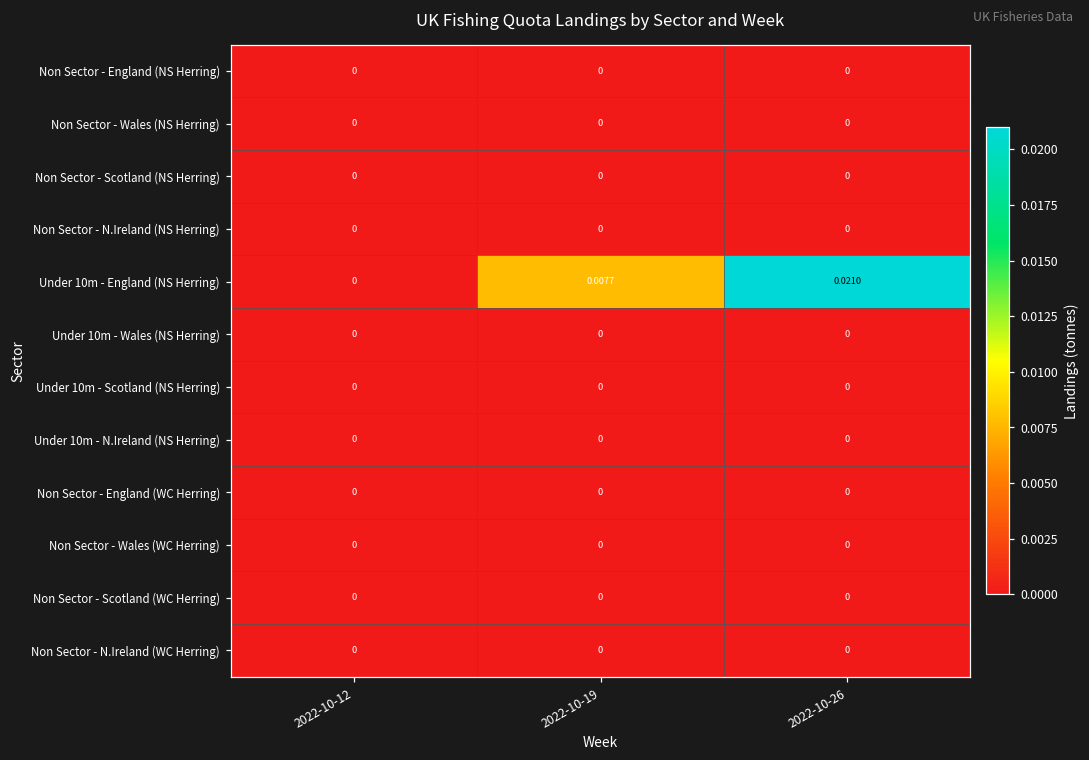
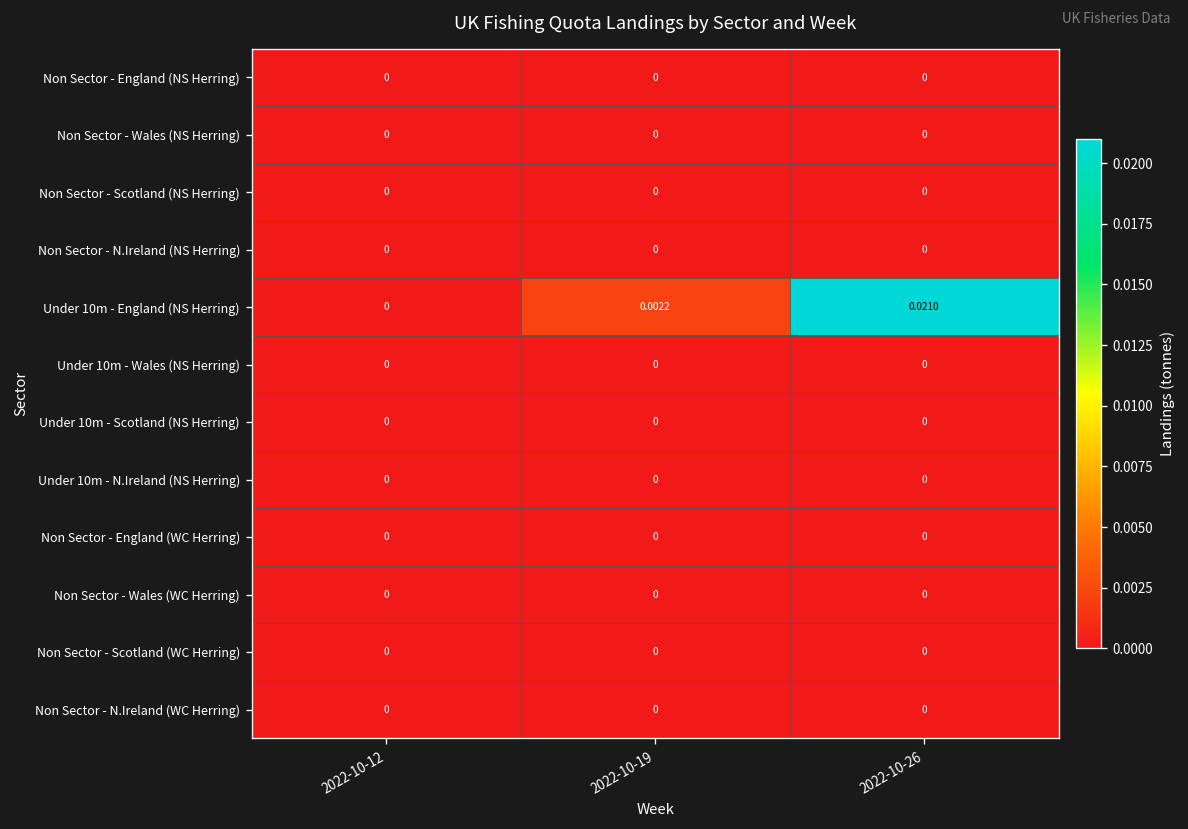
  {
    "Non Sector - England (NS Herring)": {
      "2022-10-12": 0,
      "2022-10-19": 0,
      "2022-10-26": 0
    },
    "Non Sector - Wales (NS Herring)": {
      "2022-10-12": 0,
      "2022-10-19": 0,
      "2022-10-26": 0
    },
    "Non Sector - Scotland (NS Herring)": {
      "2022-10-12": 0,
      "2022-10-19": 0,
      "2022-10-26": 0
    },
    "Non Sector - N.Ireland (NS Herring)": {
      "2022-10-12": 0,
      "2022-10-19": 0,
      "2022-10-26": 0
    },
    "Under 10m - England (NS Herring)": {
      "2022-10-12": 0,
-     "2022-10-19": 0.0077,
+     "2022-10-19": 0.0022,
      "2022-10-26": 0.0210
    },
    "Under 10m - Wales (NS Herring)": {
      "2022-10-12": 0,
      "2022-10-19": 0,
      "2022-10-26": 0
    },
    "Under 10m - Scotland (NS Herring)": {
      "2022-10-12": 0,
      "2022-10-19": 0,
      "2022-10-26": 0
    },
    "Under 10m - N.Ireland (NS Herring)": {
      "2022-10-12": 0,
      "2022-10-19": 0,
      "2022-10-26": 0
    },
    "Non Sector - England (WC Herring)": {
      "2022-10-12": 0,
      "2022-10-19": 0,
      "2022-10-26": 0
    },
    "Non Sector - Wales (WC Herring)": {
      "2022-10-12": 0,
      "2022-10-19": 0,
      "2022-10-26": 0
    },
    "Non Sector - Scotland (WC Herring)": {
      "2022-10-12": 0,
      "2022-10-19": 0,
      "2022-10-26": 0
    },
    "Non Sector - N.Ireland (WC Herring)": {
      "2022-10-12": 0,
      "2022-10-19": 0,
      "2022-10-26": 0
    }
  }
